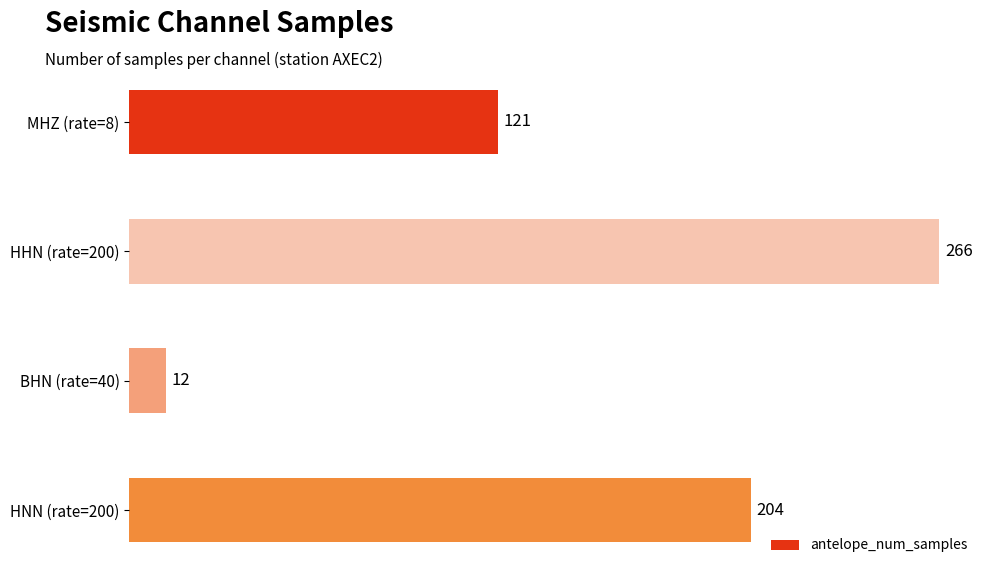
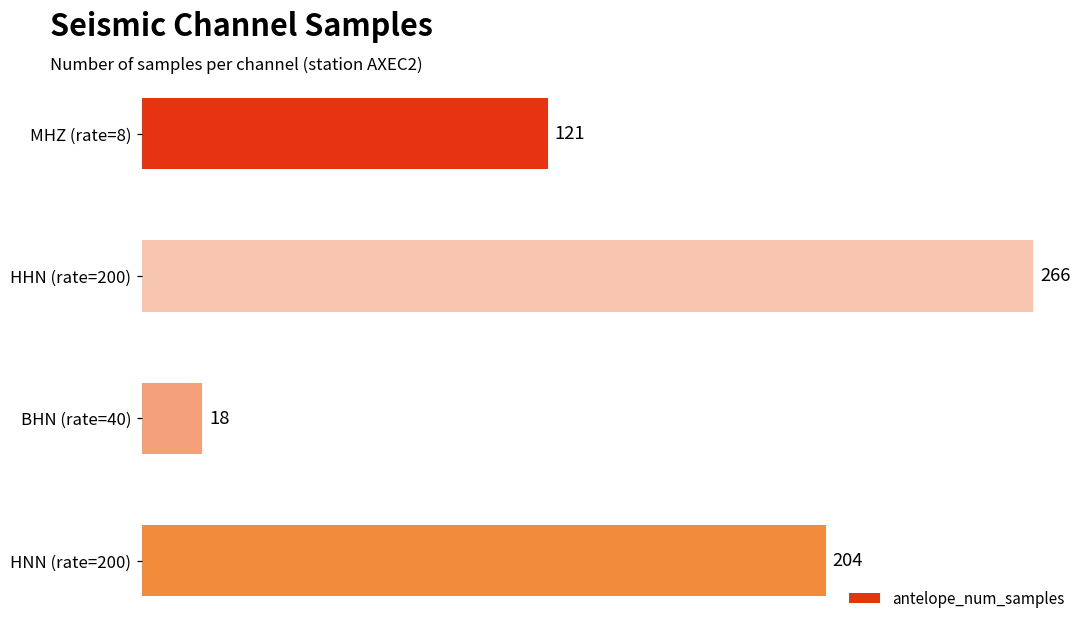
  {
    "MHZ (rate=8)": 121,
    "HHN (rate=200)": 266,
-   "BHN (rate=40)": 12,
+   "BHN (rate=40)": 18,
    "HNN (rate=200)": 204
  }
